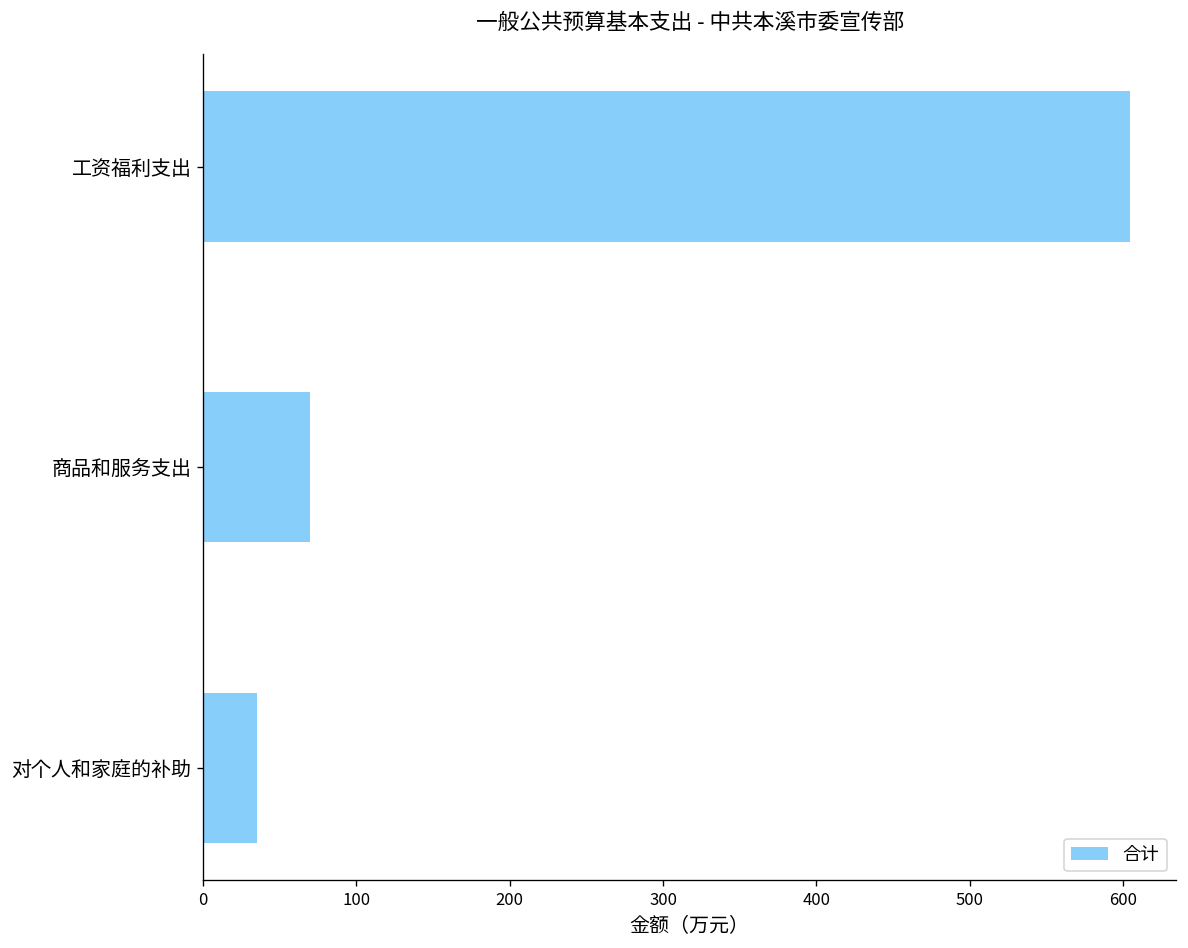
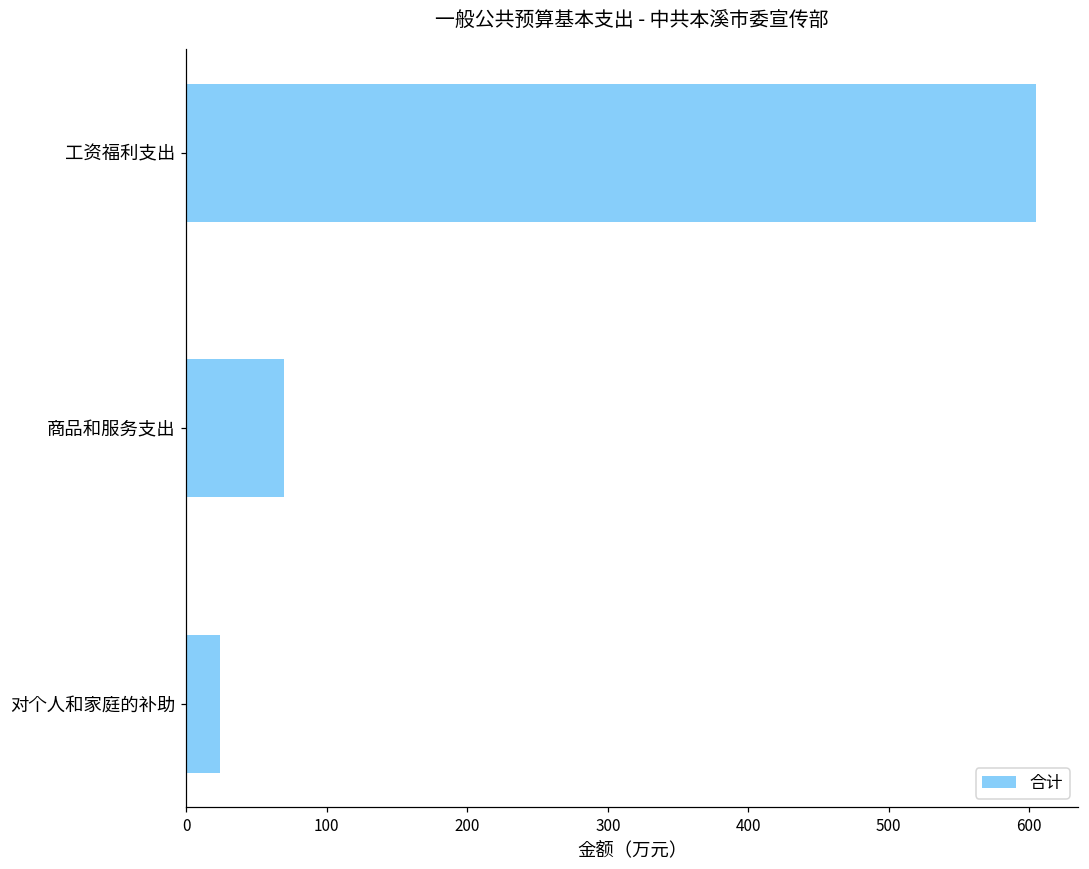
  {
    "工资福利支出": 604,
    "商品和服务支出": 70,
-   "对个人和家庭的补助": 35
+   "对个人和家庭的补助": 24
  }
